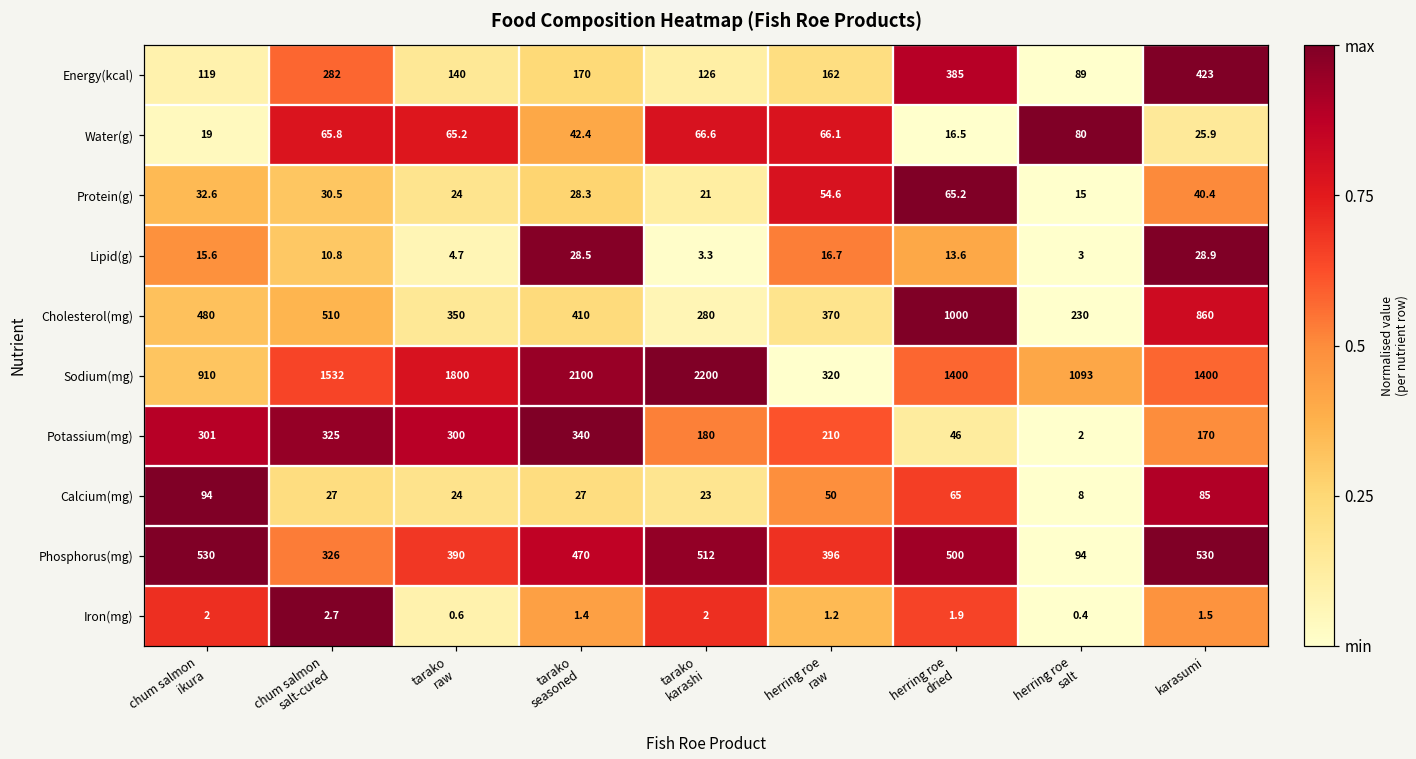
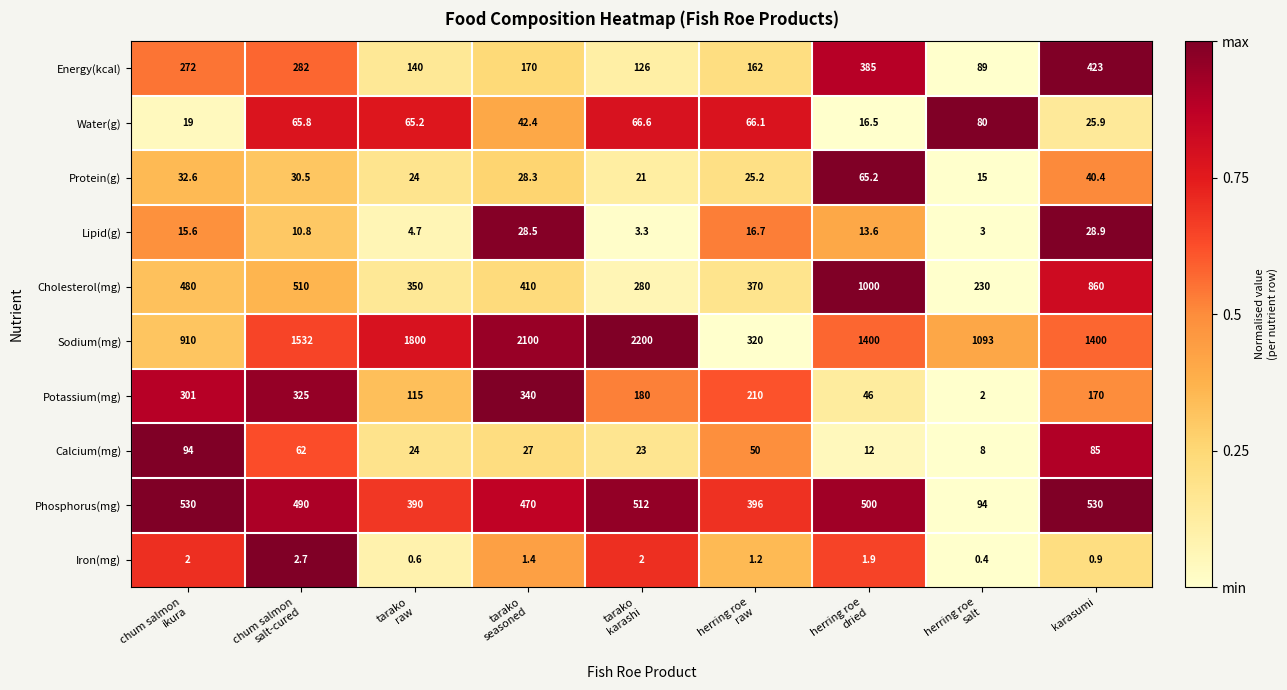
  {
    "Energy(kcal)": {
-     "chum salmon ikura": 119,
+     "chum salmon ikura": 272,
      "chum salmon salt-cured": 282,
      "tarako raw": 140,
      "tarako seasoned": 170,
      "tarako karashi": 126,
      "herring roe raw": 162,
      "herring roe dried": 385,
      "herring roe salt": 89,
      "karasumi": 423
    },
    "Water(g)": {
      "chum salmon ikura": 19,
      "chum salmon salt-cured": 65.8,
      "tarako raw": 65.2,
      "tarako seasoned": 42.4,
      "tarako karashi": 66.6,
      "herring roe raw": 66.1,
      "herring roe dried": 16.5,
      "herring roe salt": 80,
      "karasumi": 25.9
    },
    "Protein(g)": {
      "chum salmon ikura": 32.6,
      "chum salmon salt-cured": 30.5,
      "tarako raw": 24,
      "tarako seasoned": 28.3,
      "tarako karashi": 21,
-     "herring roe raw": 54.6,
+     "herring roe raw": 25.2,
      "herring roe dried": 65.2,
      "herring roe salt": 15,
      "karasumi": 40.4
    },
    "Lipid(g)": {
      "chum salmon ikura": 15.6,
      "chum salmon salt-cured": 10.8,
      "tarako raw": 4.7,
      "tarako seasoned": 28.5,
      "tarako karashi": 3.3,
      "herring roe raw": 16.7,
      "herring roe dried": 13.6,
      "herring roe salt": 3,
      "karasumi": 28.9
    },
    "Cholesterol(mg)": {
      "chum salmon ikura": 480,
      "chum salmon salt-cured": 510,
      "tarako raw": 350,
      "tarako seasoned": 410,
      "tarako karashi": 280,
      "herring roe raw": 370,
      "herring roe dried": 1000,
      "herring roe salt": 230,
      "karasumi": 860
    },
    "Sodium(mg)": {
      "chum salmon ikura": 910,
      "chum salmon salt-cured": 1532,
      "tarako raw": 1800,
      "tarako seasoned": 2100,
      "tarako karashi": 2200,
      "herring roe raw": 320,
      "herring roe dried": 1400,
      "herring roe salt": 1093,
      "karasumi": 1400
    },
    "Potassium(mg)": {
      "chum salmon ikura": 301,
      "chum salmon salt-cured": 325,
-     "tarako raw": 300,
+     "tarako raw": 115,
      "tarako seasoned": 340,
      "tarako karashi": 180,
      "herring roe raw": 210,
      "herring roe dried": 46,
      "herring roe salt": 2,
      "karasumi": 170
    },
    "Calcium(mg)": {
      "chum salmon ikura": 94,
-     "chum salmon salt-cured": 27,
+     "chum salmon salt-cured": 62,
      "tarako raw": 24,
      "tarako seasoned": 27,
      "tarako karashi": 23,
      "herring roe raw": 50,
-     "herring roe dried": 65,
+     "herring roe dried": 12,
      "herring roe salt": 8,
      "karasumi": 85
    },
    "Phosphorus(mg)": {
      "chum salmon ikura": 530,
-     "chum salmon salt-cured": 326,
+     "chum salmon salt-cured": 490,
      "tarako raw": 390,
      "tarako seasoned": 470,
      "tarako karashi": 512,
      "herring roe raw": 396,
      "herring roe dried": 500,
      "herring roe salt": 94,
      "karasumi": 530
    },
    "Iron(mg)": {
      "chum salmon ikura": 2,
      "chum salmon salt-cured": 2.7,
      "tarako raw": 0.6,
      "tarako seasoned": 1.4,
      "tarako karashi": 2,
      "herring roe raw": 1.2,
      "herring roe dried": 1.9,
      "herring roe salt": 0.4,
-     "karasumi": 1.5
+     "karasumi": 0.9
    }
  }
